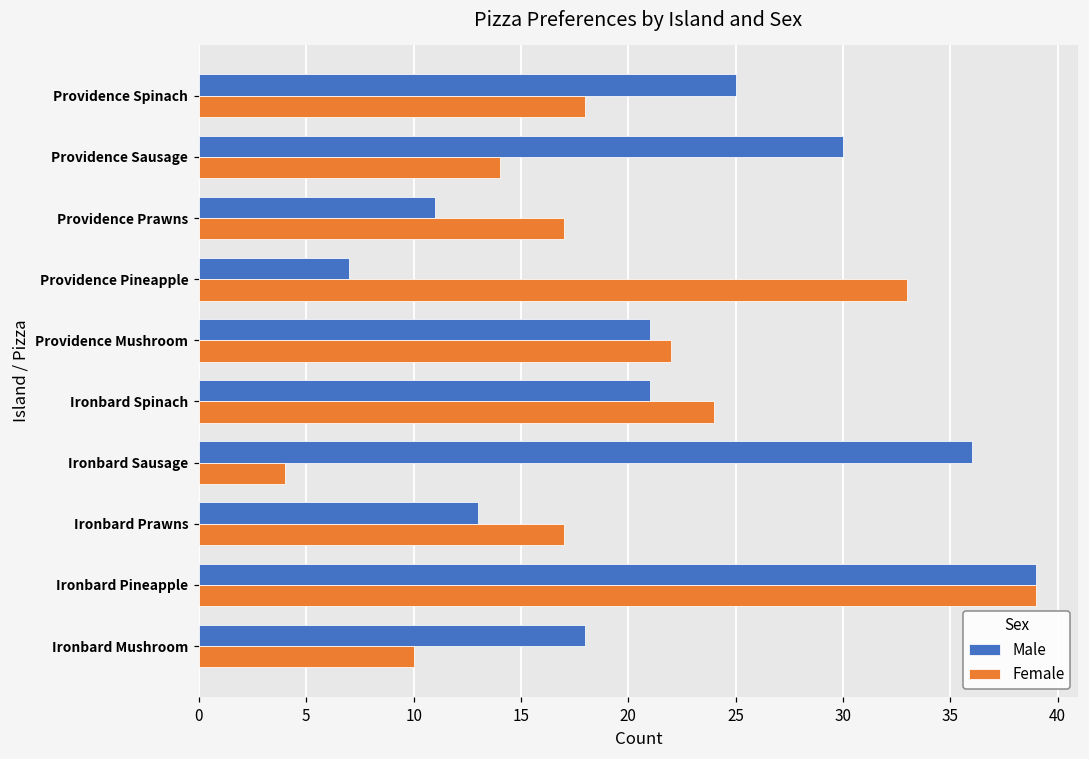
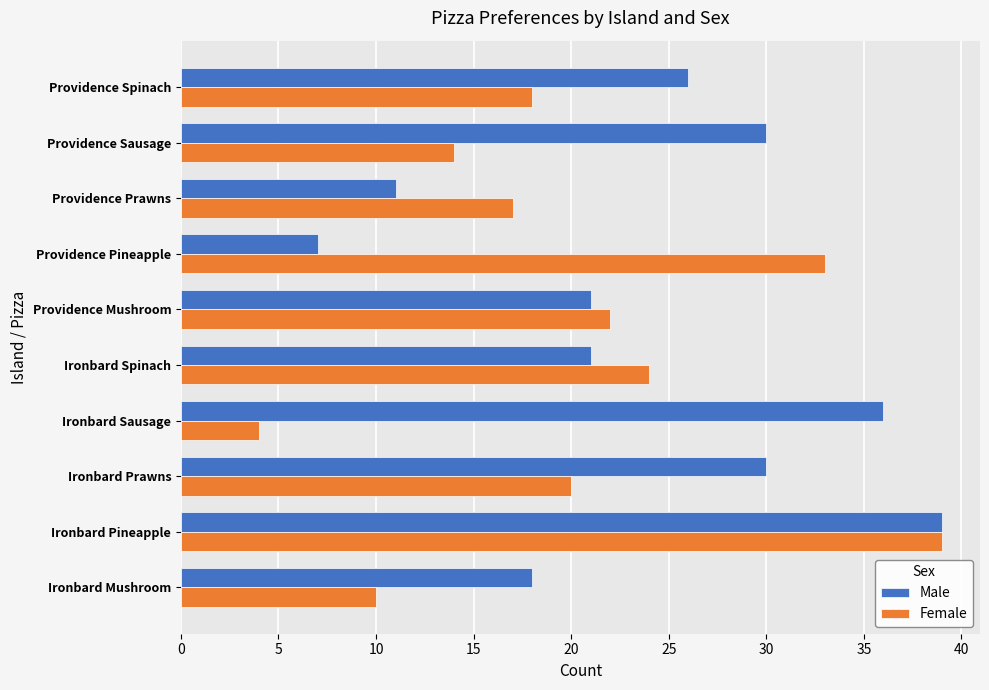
  {
    "Male": {
-     "Providence Spinach": 25,
+     "Providence Spinach": 26,
      "Providence Sausage": 30,
      "Providence Prawns": 11,
      "Providence Pineapple": 7,
      "Providence Mushroom": 21,
      "Ironbard Spinach": 21,
      "Ironbard Sausage": 36,
-     "Ironbard Prawns": 13,
+     "Ironbard Prawns": 30,
      "Ironbard Pineapple": 39,
      "Ironbard Mushroom": 18
    },
    "Female": {
      "Providence Spinach": 18,
      "Providence Sausage": 14,
      "Providence Prawns": 17,
      "Providence Pineapple": 33,
      "Providence Mushroom": 22,
      "Ironbard Spinach": 24,
      "Ironbard Sausage": 4,
-     "Ironbard Prawns": 17,
+     "Ironbard Prawns": 20,
      "Ironbard Pineapple": 39,
      "Ironbard Mushroom": 10
    }
  }
